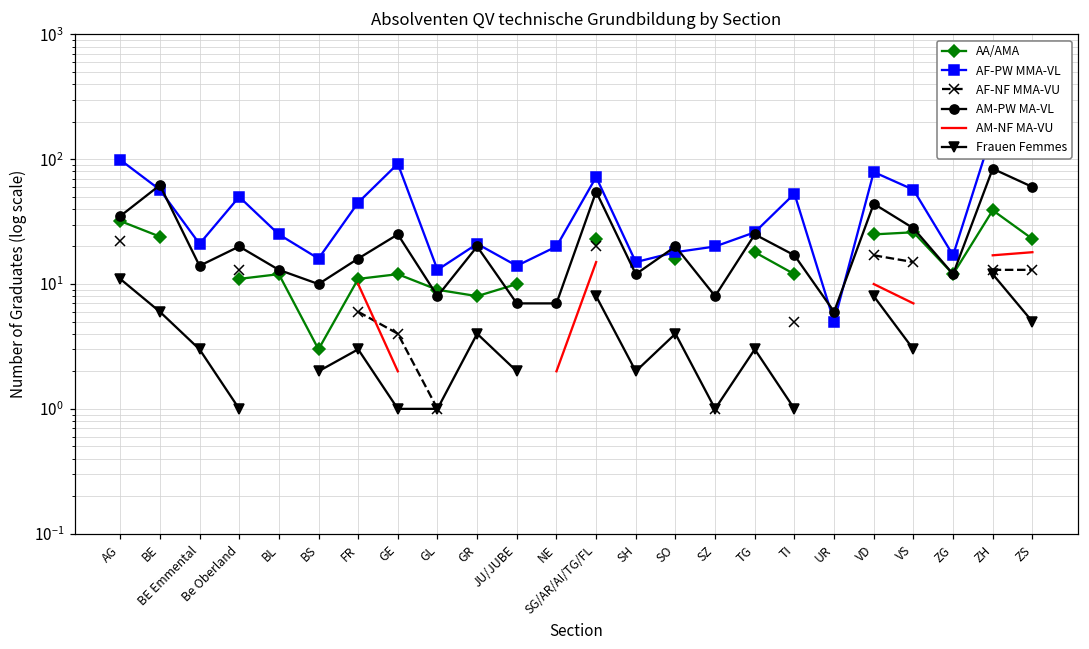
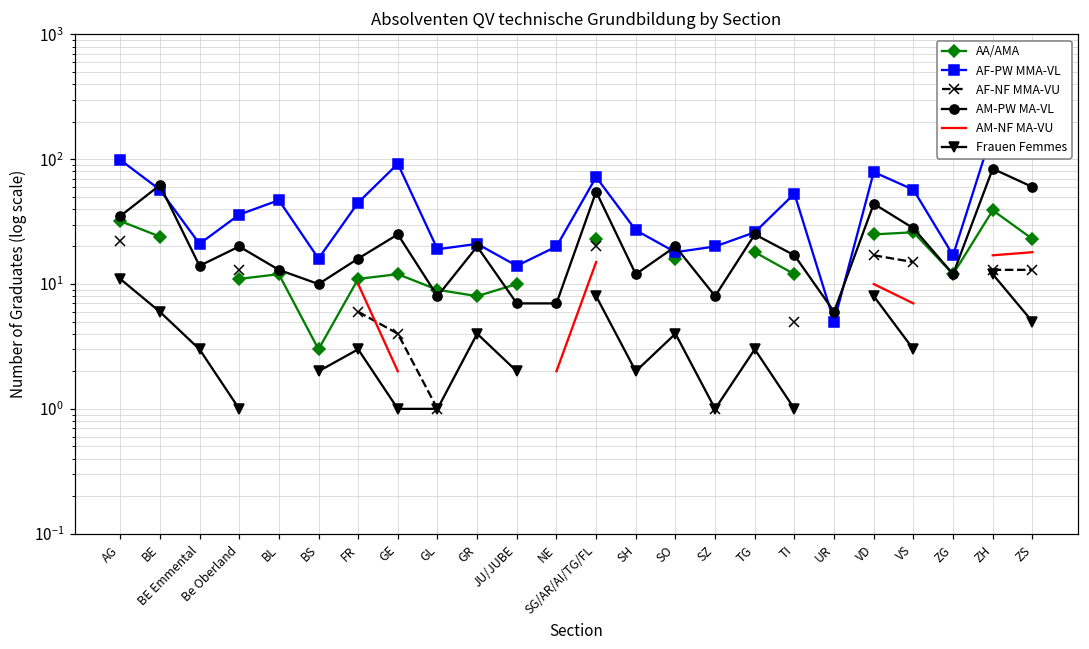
  {
    "AA/AMA": {
      "AG": 32,
      "BE": 24,
      "Be Oberland": 11,
      "BL": 12,
      "BS": 3,
      "FR": 11,
      "GE": 12,
      "GL": 9,
      "GR": 8,
      "JU/JUBE": 10,
      "SG/AR/AI/TG/FL": 23,
      "SO": 16,
      "TG": 18,
      "TI": 12,
      "VD": 25,
      "VS": 26,
      "ZH": 39,
      "ZS": 23
    },
    "AF-PW MMA-VL": {
      "AG": 100,
      "BE": 60,
      "BE Emmental": 21,
-     "Be Oberland": 50,
-     "BL": 25,
+     "Be Oberland": 36,
+     "BL": 47,
      "BS": 16,
      "FR": 45,
      "GE": 90,
-     "GL": 13,
+     "GL": 19,
      "JU/JUBE": 14,
      "NE": 20,
      "SG/AR/AI/TG/FL": 70,
-     "SH": 15,
+     "SH": 27,
      "SO": 18,
      "SZ": 20,
      "TI": 50,
      "UR": 5,
      "VD": 80,
      "VS": 60,
      "ZG": 17
    },
    "AM-NF MA-VU": {
      "FR": 10,
      "GE": 2,
      "NE": 2,
      "SG/AR/AI/TG/FL": 15,
      "SZ": 2,
      "VD": 10,
      "VS": 7,
      "ZH": 17,
      "ZS": 18
    }
  }
